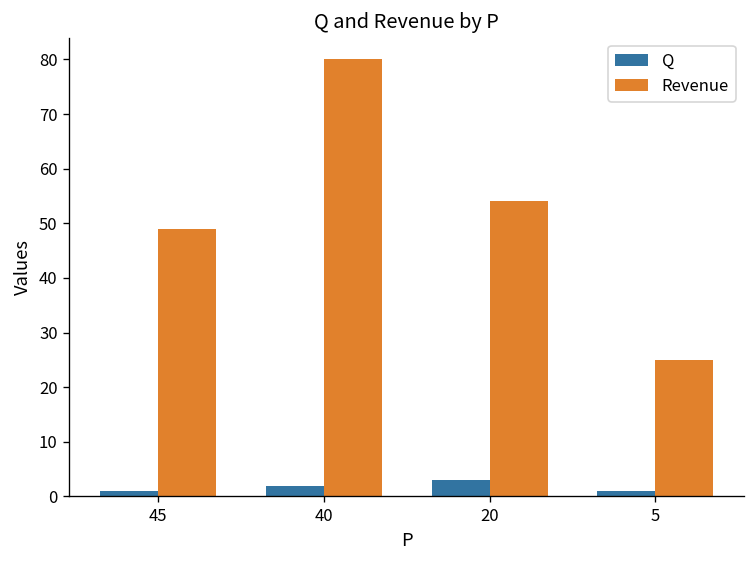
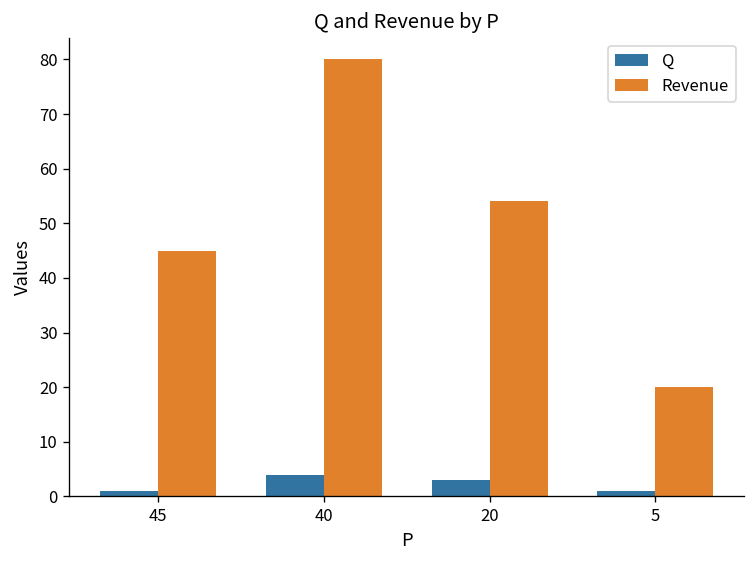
  {
    "Q": {
      "45": 1,
-     "40": 2,
+     "40": 4,
      "20": 3,
      "5": 1
    },
    "Revenue": {
-     "45": 49,
+     "45": 45,
      "40": 80,
      "20": 54,
-     "5": 25
+     "5": 20
    }
  }
